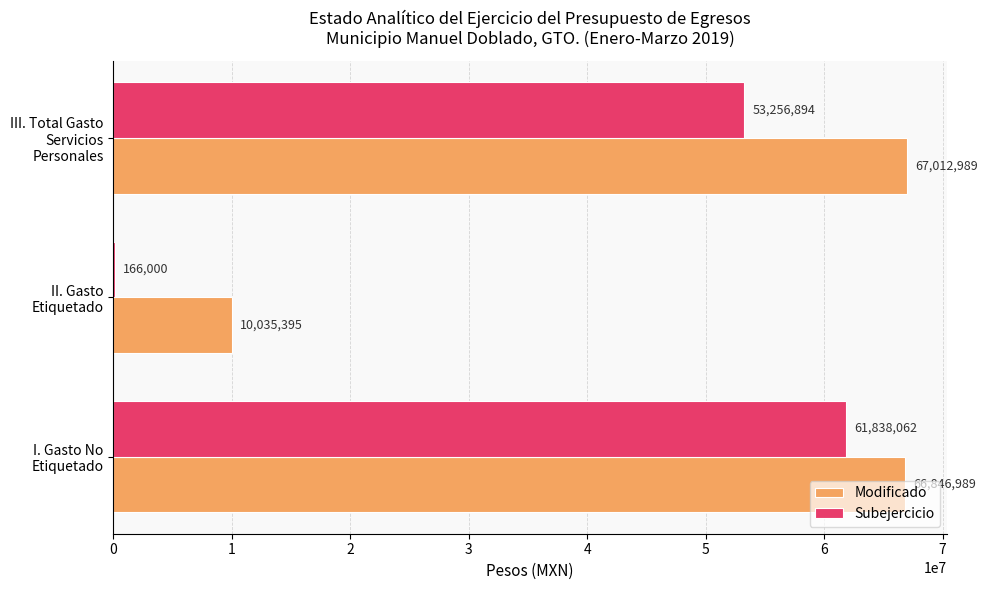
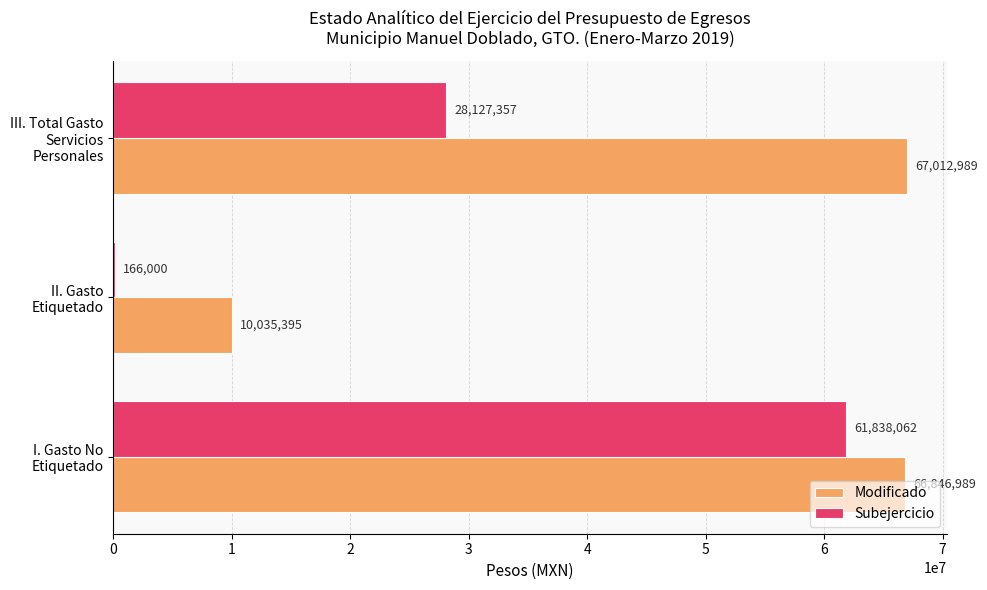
  {
    "Modificado": {
      "III. Total Gasto Servicios Personales": "67,012,989",
      "II. Gasto Etiquetado": "10,035,395"
    },
    "Subejercicio": {
-     "III. Total Gasto Servicios Personales": "53,256,894",
+     "III. Total Gasto Servicios Personales": "28,127,357",
      "II. Gasto Etiquetado": "166,000",
      "I. Gasto No Etiquetado": "61,838,062"
    }
  }
